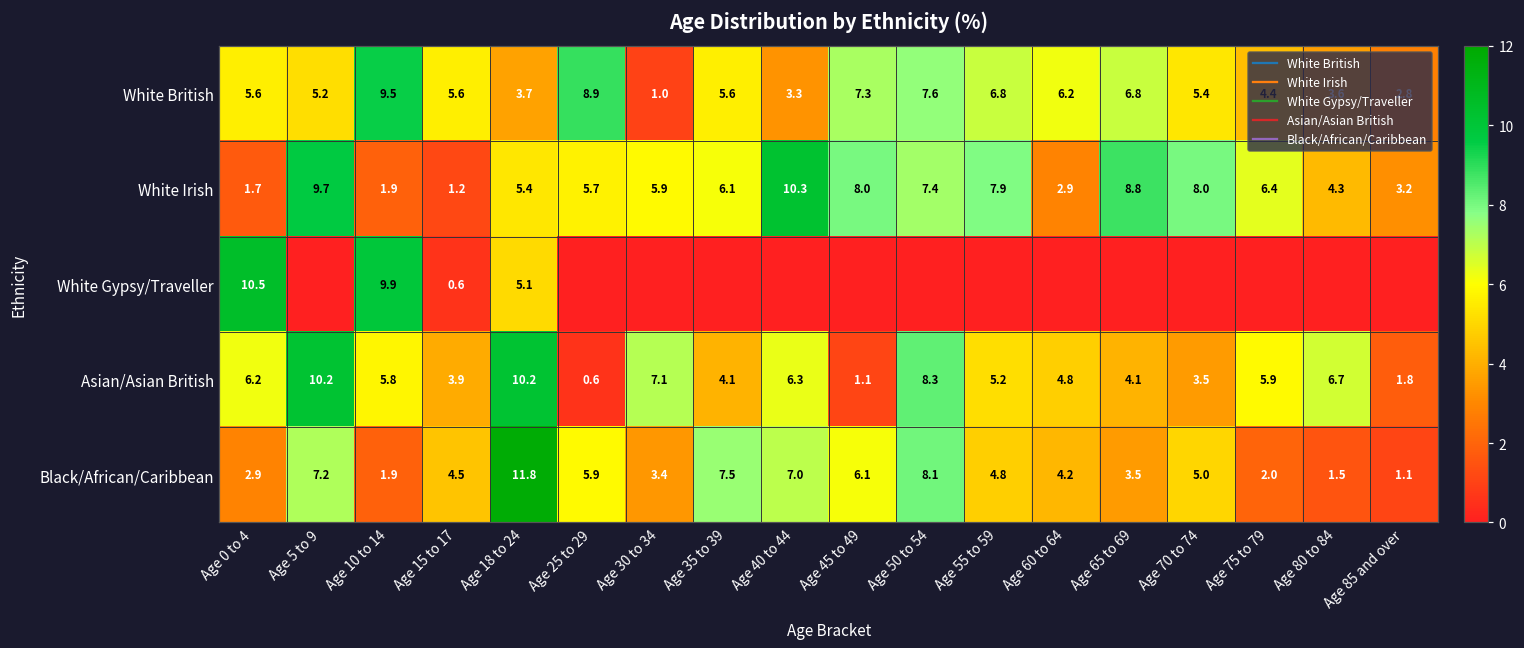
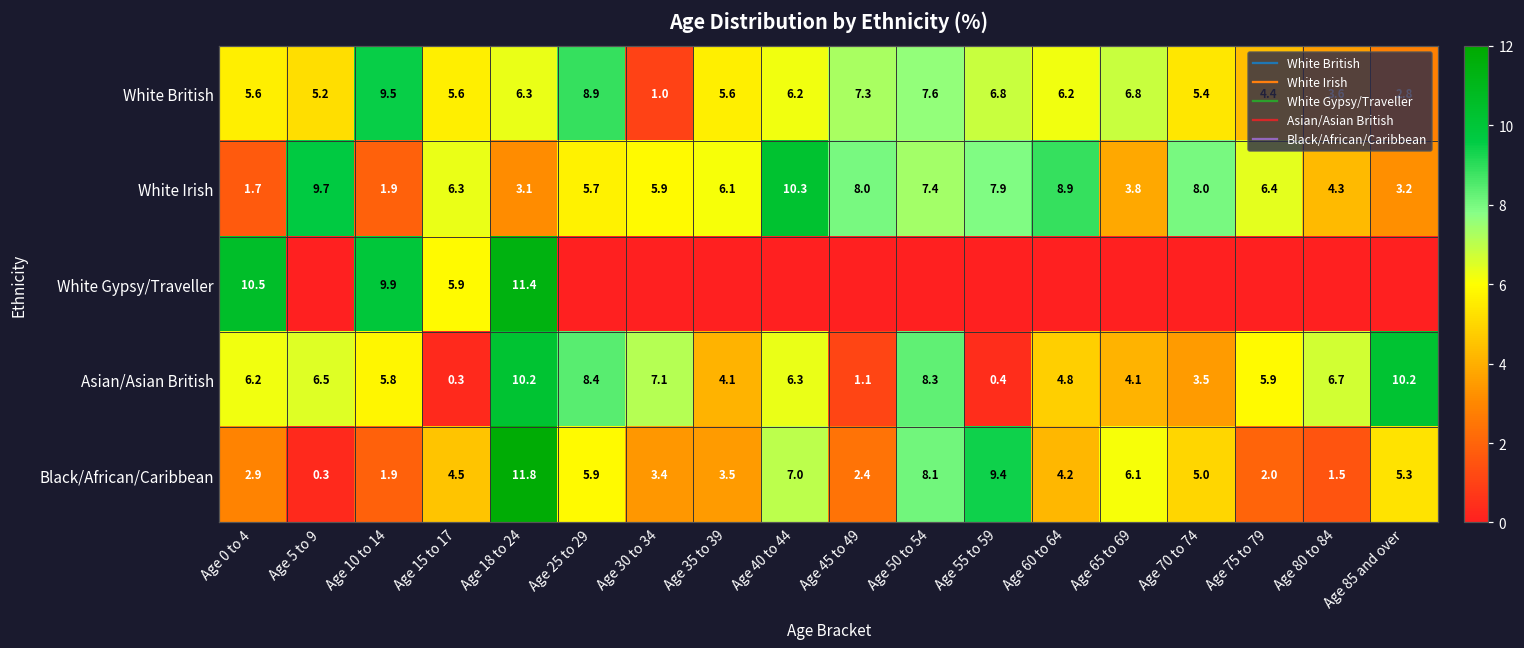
  {
    "White British": {
      "Age 0 to 4": 5.6,
      "Age 5 to 9": 5.2,
      "Age 10 to 14": 9.5,
      "Age 15 to 17": 5.6,
-     "Age 18 to 24": 3.7,
+     "Age 18 to 24": 6.3,
      "Age 25 to 29": 8.9,
      "Age 30 to 34": 1.0,
      "Age 35 to 39": 5.6,
-     "Age 40 to 44": 3.3,
+     "Age 40 to 44": 6.2,
      "Age 45 to 49": 7.3,
      "Age 50 to 54": 7.6,
      "Age 55 to 59": 6.8,
      "Age 60 to 64": 6.2,
      "Age 65 to 69": 6.8,
      "Age 70 to 74": 5.4
    },
    "White Irish": {
      "Age 0 to 4": 1.7,
      "Age 5 to 9": 9.7,
      "Age 10 to 14": 1.9,
-     "Age 15 to 17": 1.2,
-     "Age 18 to 24": 5.4,
+     "Age 15 to 17": 6.3,
+     "Age 18 to 24": 3.1,
      "Age 25 to 29": 5.7,
      "Age 30 to 34": 5.9,
      "Age 35 to 39": 6.1,
      "Age 40 to 44": 10.3,
      "Age 45 to 49": 8.0,
      "Age 50 to 54": 7.4,
      "Age 55 to 59": 7.9,
-     "Age 60 to 64": 2.9,
-     "Age 65 to 69": 8.8,
+     "Age 60 to 64": 8.9,
+     "Age 65 to 69": 3.8,
      "Age 70 to 74": 8.0,
      "Age 75 to 79": 6.4,
      "Age 80 to 84": 4.3,
      "Age 85 and over": 3.2
    },
    "White Gypsy/Traveller": {
      "Age 0 to 4": 10.5,
      "Age 10 to 14": 9.9,
-     "Age 15 to 17": 0.6,
-     "Age 18 to 24": 5.1
+     "Age 15 to 17": 5.9,
+     "Age 18 to 24": 11.4
    },
    "Asian/Asian British": {
      "Age 0 to 4": 6.2,
-     "Age 5 to 9": 10.2,
+     "Age 5 to 9": 6.5,
      "Age 10 to 14": 5.8,
-     "Age 15 to 17": 3.9,
+     "Age 15 to 17": 0.3,
      "Age 18 to 24": 10.2,
-     "Age 25 to 29": 0.6,
+     "Age 25 to 29": 8.4,
      "Age 30 to 34": 7.1,
      "Age 35 to 39": 4.1,
      "Age 40 to 44": 6.3,
      "Age 45 to 49": 1.1,
      "Age 50 to 54": 8.3,
-     "Age 55 to 59": 5.2,
+     "Age 55 to 59": 0.4,
      "Age 60 to 64": 4.8,
      "Age 65 to 69": 4.1,
      "Age 70 to 74": 3.5,
      "Age 75 to 79": 5.9,
      "Age 80 to 84": 6.7,
-     "Age 85 and over": 1.8
+     "Age 85 and over": 10.2
    },
    "Black/African/Caribbean": {
      "Age 0 to 4": 2.9,
-     "Age 5 to 9": 7.2,
+     "Age 5 to 9": 0.3,
      "Age 10 to 14": 1.9,
      "Age 15 to 17": 4.5,
      "Age 18 to 24": 11.8,
      "Age 25 to 29": 5.9,
      "Age 30 to 34": 3.4,
-     "Age 35 to 39": 7.5,
+     "Age 35 to 39": 3.5,
      "Age 40 to 44": 7.0,
-     "Age 45 to 49": 6.1,
+     "Age 45 to 49": 2.4,
      "Age 50 to 54": 8.1,
-     "Age 55 to 59": 4.8,
+     "Age 55 to 59": 9.4,
      "Age 60 to 64": 4.2,
-     "Age 65 to 69": 3.5,
+     "Age 65 to 69": 6.1,
      "Age 70 to 74": 5.0,
      "Age 75 to 79": 2.0,
      "Age 80 to 84": 1.5,
-     "Age 85 and over": 1.1
+     "Age 85 and over": 5.3
    }
  }
